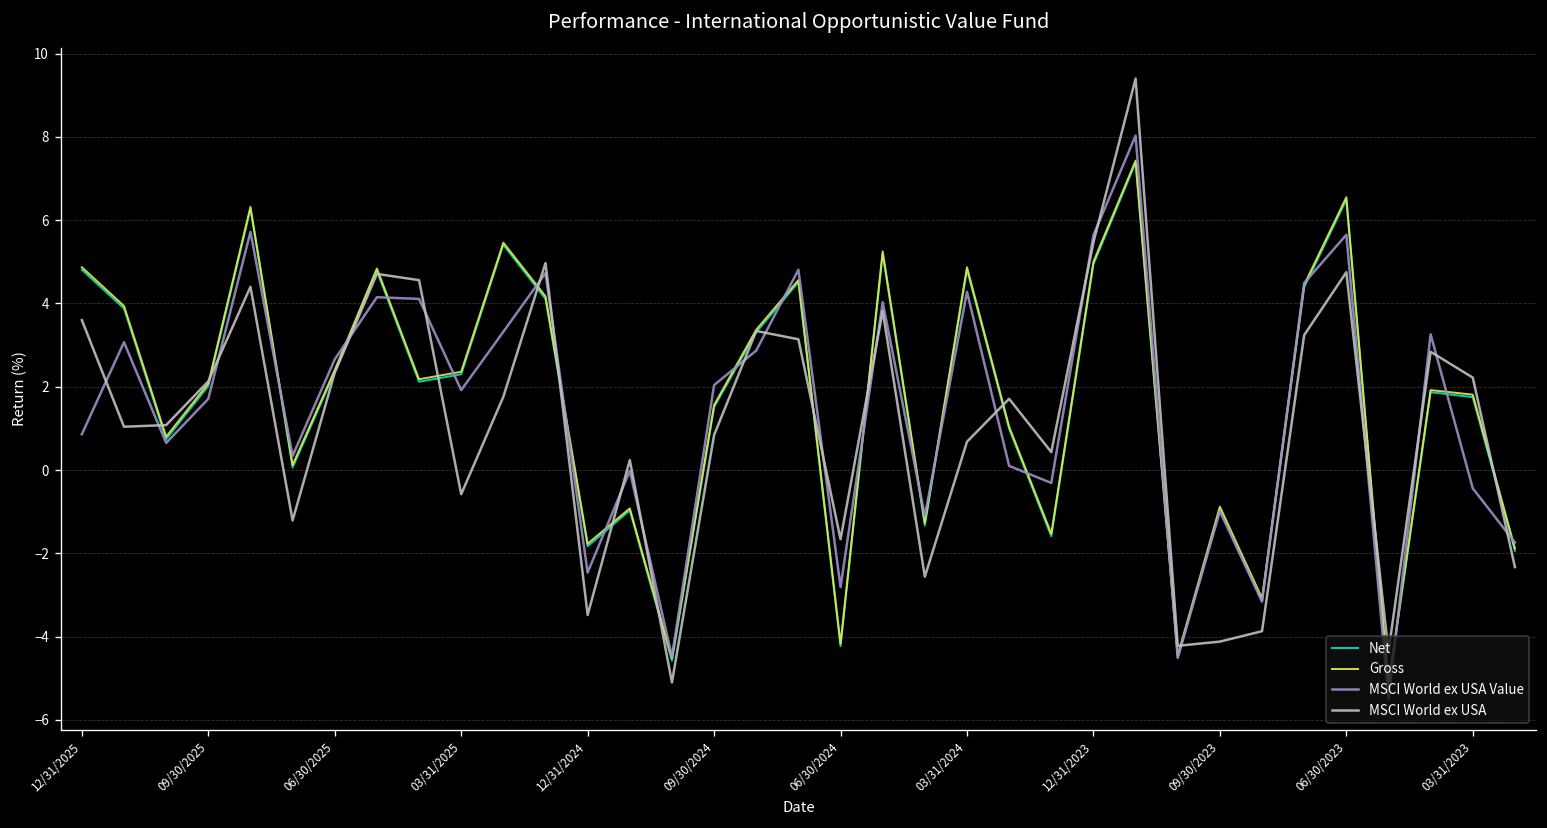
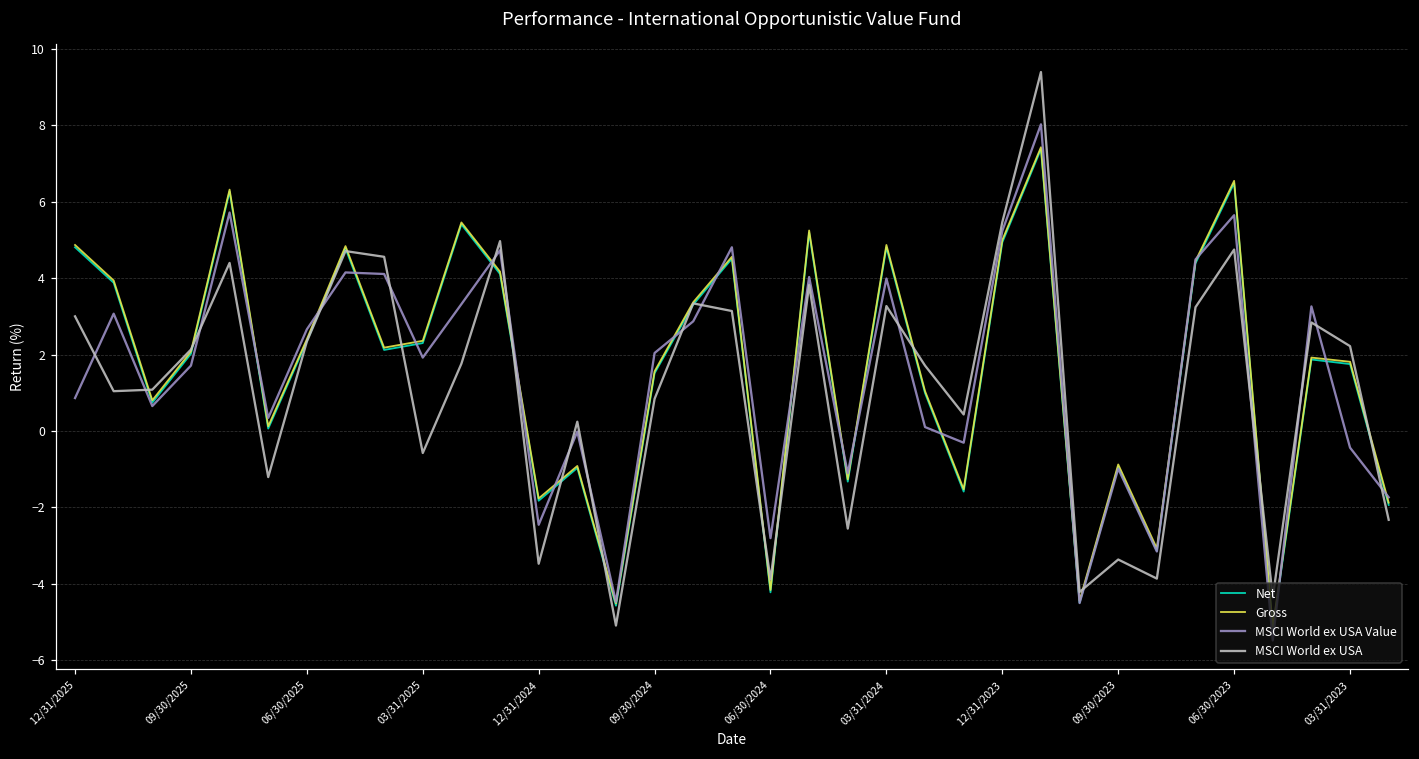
  {
    "MSCI World ex USA Value": {
      "12/31/2025": 0.9,
      "09/30/2025": 1.7,
      "06/30/2025": 2.7,
      "03/31/2025": 1.9,
      "12/31/2024": -2.5,
      "09/30/2024": 2.0,
      "06/30/2024": -2.8,
-     "03/31/2024": 4.3,
-     "12/31/2023": 5.6,
+     "03/31/2024": 4.0,
+     "12/31/2023": 5.2,
      "06/30/2023": 5.7,
      "03/31/2023": -0.4
    },
    "MSCI World ex USA": {
-     "12/31/2025": 3.6,
+     "12/31/2025": 3.0,
      "03/31/2025": -0.6,
      "12/31/2024": -3.5,
      "09/30/2024": 0.8,
-     "06/30/2024": -1.7,
-     "03/31/2024": 0.7,
+     "06/30/2024": -3.9,
+     "03/31/2024": 3.3,
      "12/31/2023": 5.5,
-     "09/30/2023": -4.1,
+     "09/30/2023": -3.4,
      "06/30/2023": 4.8,
      "03/31/2023": 2.2
    }
  }
